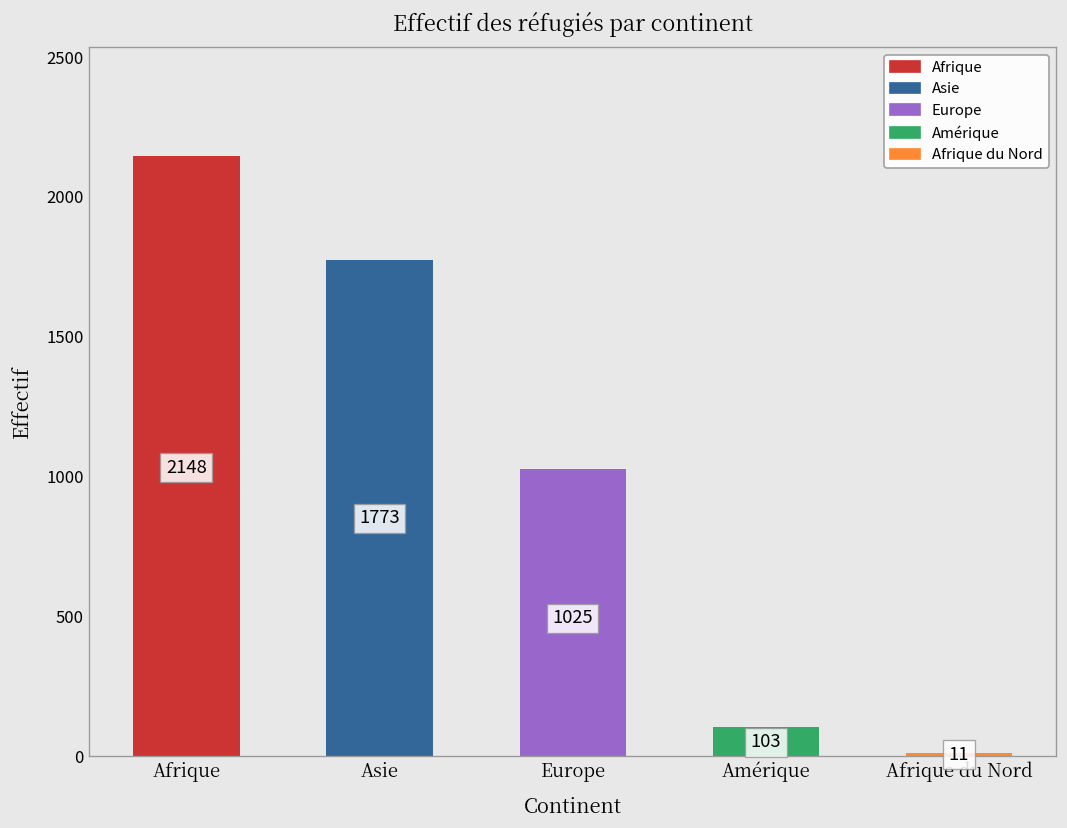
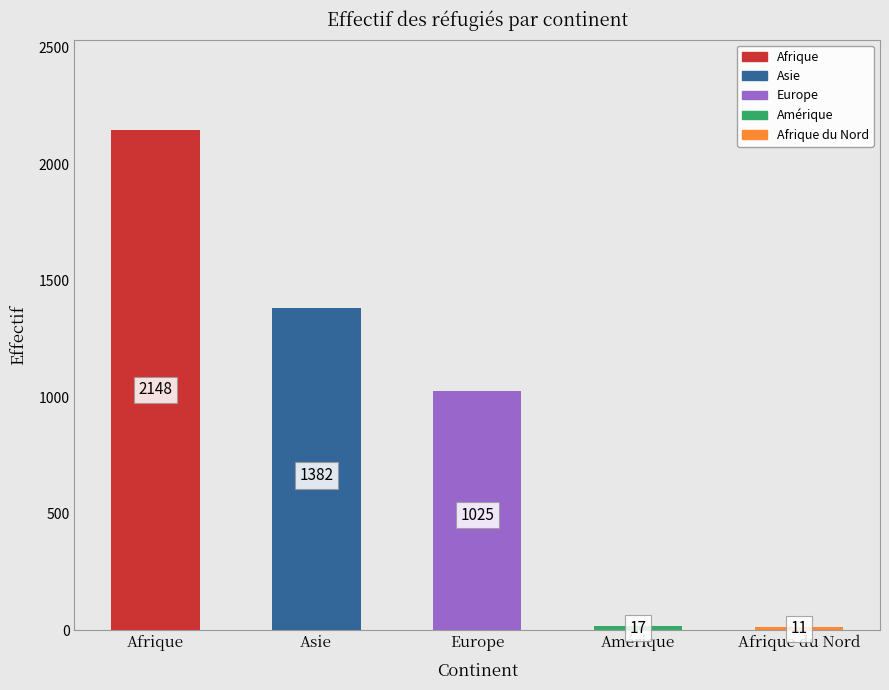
  {
    "Asie": {
-     "Asie": 1773
+     "Asie": 1382
    },
    "Amérique": {
-     "Amérique": 103
+     "Amérique": 17
    }
  }
